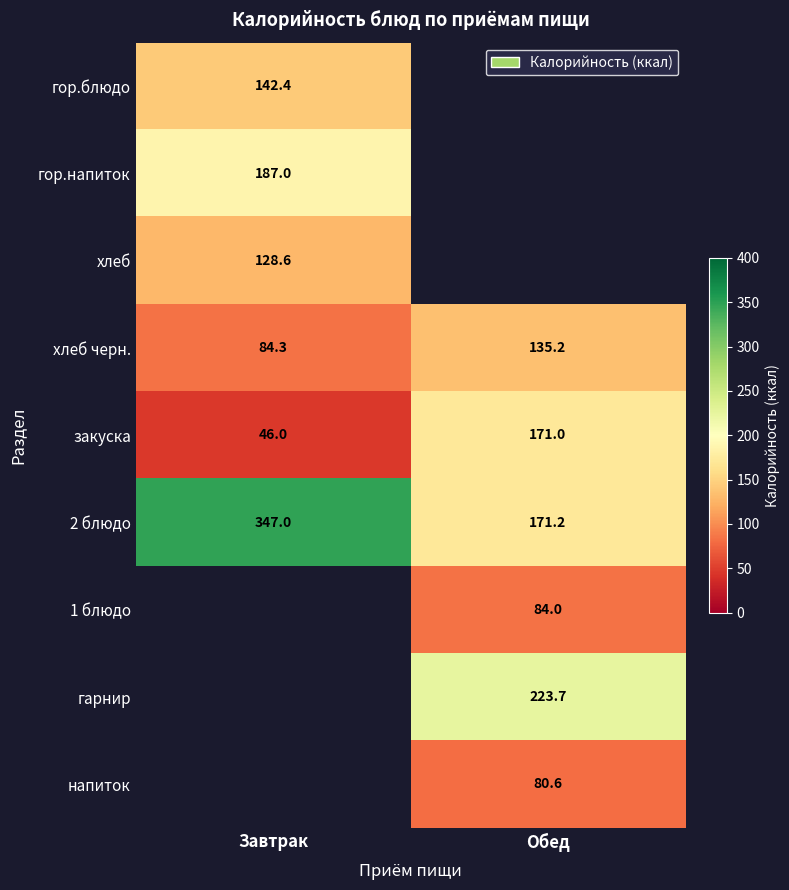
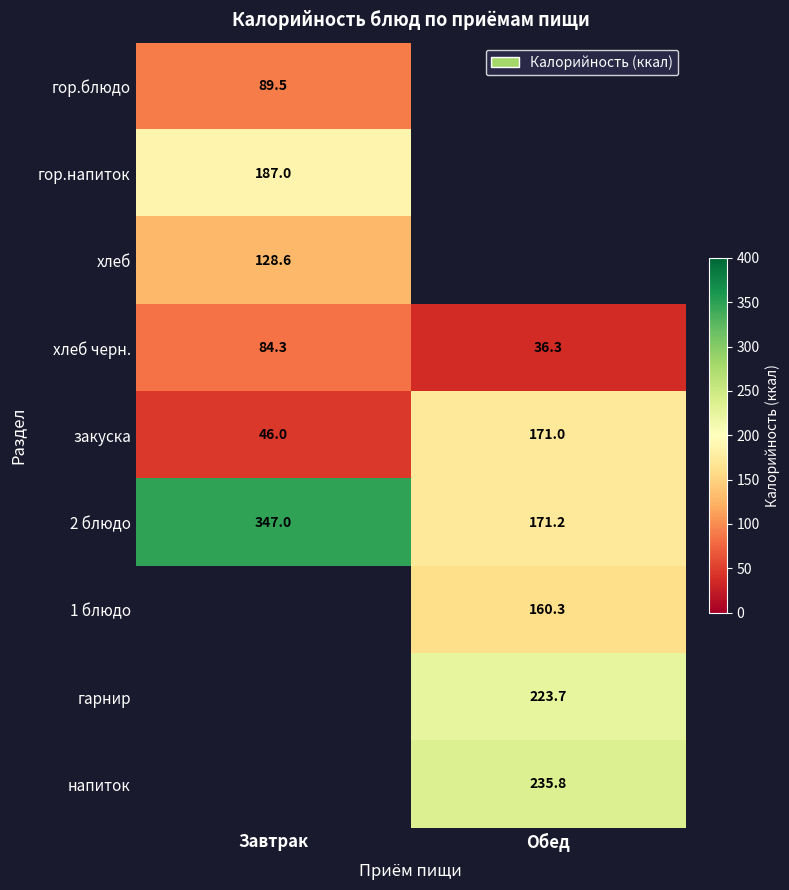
  {
    "гор.блюдо": {
-     "Завтрак": 142.4
+     "Завтрак": 89.5
    },
    "гор.напиток": {
      "Завтрак": 187.0
    },
    "хлеб": {
      "Завтрак": 128.6
    },
    "хлеб черн.": {
      "Завтрак": 84.3,
-     "Обед": 135.2
+     "Обед": 36.3
    },
    "закуска": {
      "Завтрак": 46.0,
      "Обед": 171.0
    },
    "2 блюдо": {
      "Завтрак": 347.0,
      "Обед": 171.2
    },
    "1 блюдо": {
-     "Обед": 84.0
+     "Обед": 160.3
    },
    "гарнир": {
      "Обед": 223.7
    },
    "напиток": {
-     "Обед": 80.6
+     "Обед": 235.8
    }
  }
